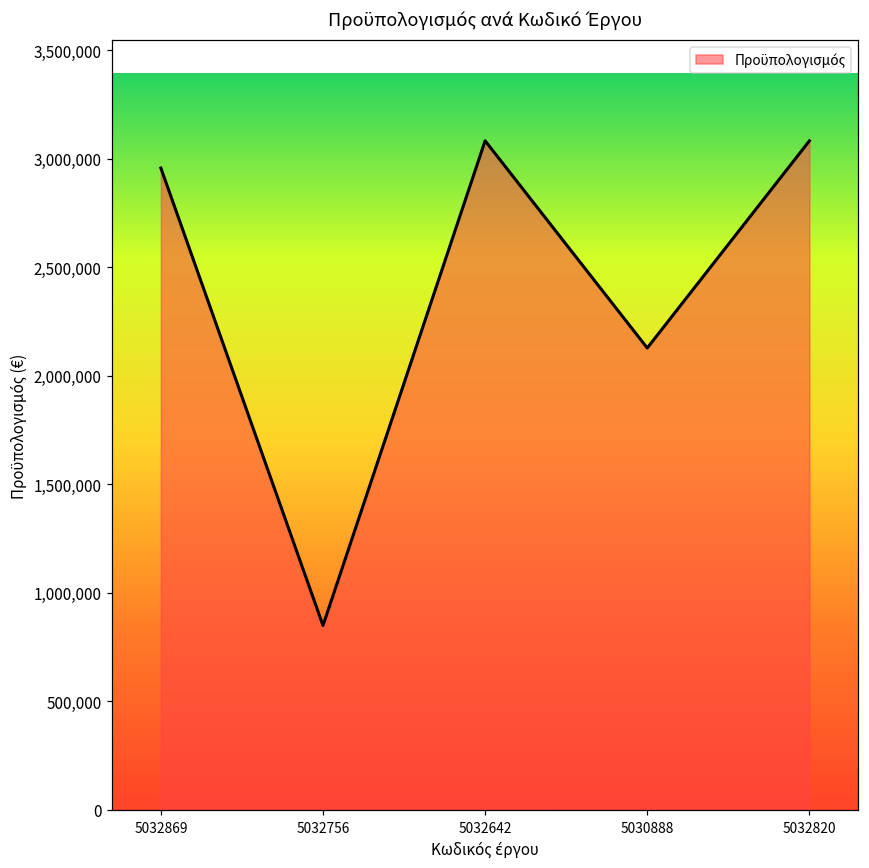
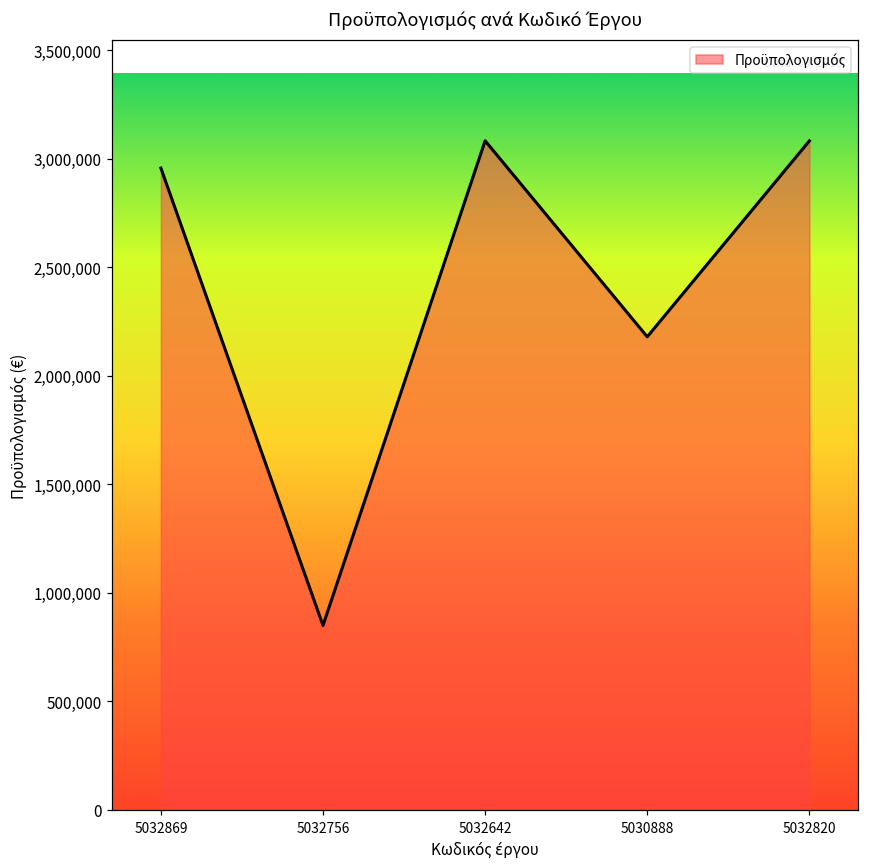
  {
    "5032869": "2,960,000",
    "5032756": "850,000",
    "5032642": "3,080,000",
-   "5030888": "2,130,000",
+   "5030888": "2,180,000",
    "5032820": "3,080,000"
  }
